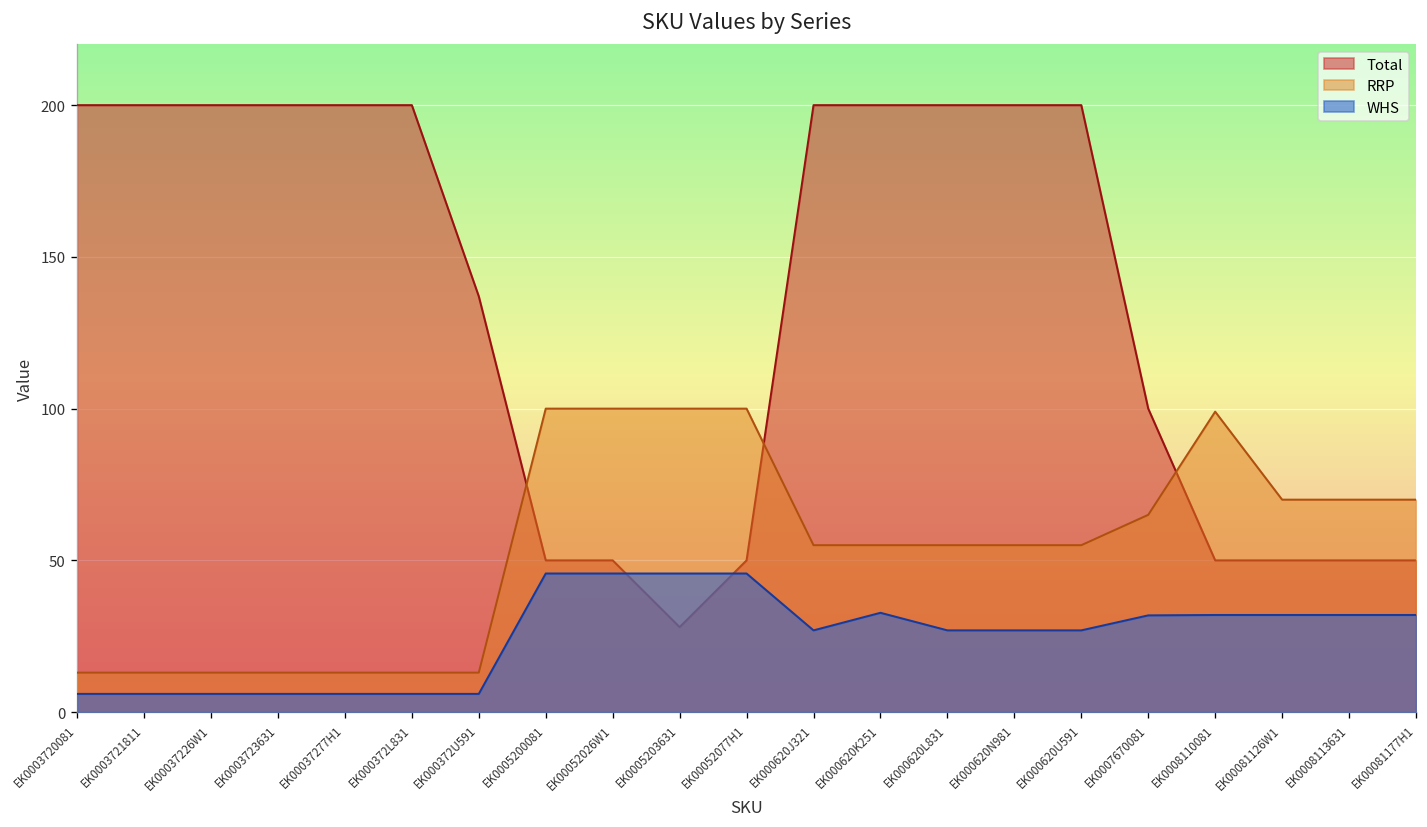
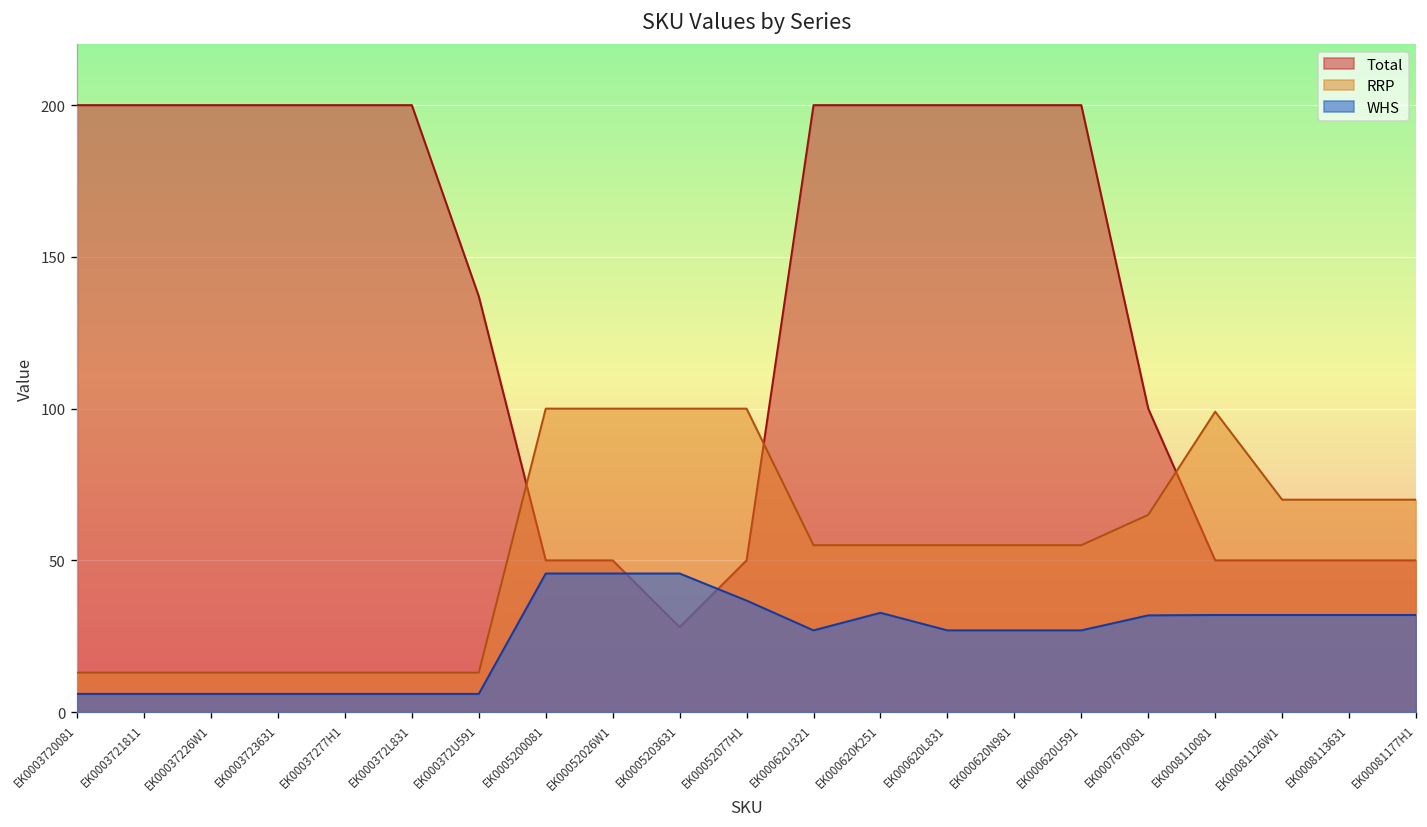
  {
    "Total": {
      "EK0003720081": 200,
      "EK0003721811": 200,
      "EK00037226W1": 200,
      "EK0003723631": 200,
      "EK00037277H1": 200,
      "EK000372L831": 200,
      "EK000372U591": 137,
      "EK0005200081": 50,
      "EK00052026W1": 50,
      "EK0005203631": 28,
      "EK00052077H1": 50,
      "EK000620J321": 200,
      "EK000620K251": 200,
      "EK000620L831": 200,
      "EK000620N981": 200,
      "EK000620U591": 200,
      "EK0007670081": 100,
      "EK0008110081": 50,
      "EK00081126W1": 50,
      "EK0008113631": 50,
      "EK00081177H1": 50
    },
    "RRP": {
      "EK0003720081": 13,
      "EK0003721811": 13,
      "EK00037226W1": 13,
      "EK0003723631": 13,
      "EK00037277H1": 13,
      "EK000372L831": 13,
      "EK000372U591": 13,
      "EK0005200081": 100,
      "EK00052026W1": 100,
      "EK0005203631": 100,
      "EK00052077H1": 100,
      "EK000620J321": 55,
      "EK000620K251": 55,
      "EK000620L831": 55,
      "EK000620N981": 55,
      "EK000620U591": 55,
      "EK0007670081": 65,
      "EK0008110081": 99,
      "EK00081126W1": 70,
      "EK0008113631": 70,
      "EK00081177H1": 70
    },
    "WHS": {
      "EK0003720081": 6,
      "EK0003721811": 6,
      "EK00037226W1": 6,
      "EK0003723631": 6,
      "EK00037277H1": 6,
      "EK000372L831": 6,
      "EK000372U591": 6,
      "EK0005200081": 46,
      "EK00052026W1": 46,
      "EK0005203631": 46,
-     "EK00052077H1": 46,
+     "EK00052077H1": 37,
      "EK000620J321": 27,
      "EK000620K251": 33,
      "EK000620L831": 27,
      "EK000620N981": 27,
      "EK000620U591": 27,
      "EK0007670081": 32,
      "EK0008110081": 32,
      "EK00081126W1": 32,
      "EK0008113631": 32,
      "EK00081177H1": 32
    }
  }
